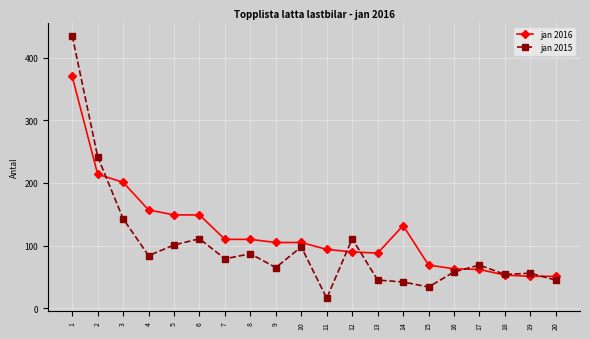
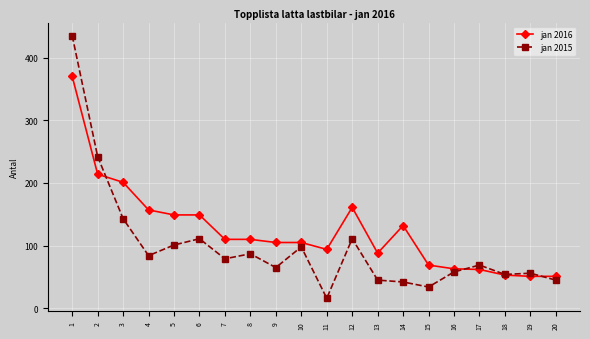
  {
    "jan 2016": {
      "1": 370,
      "2": 210,
      "3": 200,
      "4": 160,
      "5": 150,
      "6": 150,
      "7": 110,
      "8": 110,
      "9": 110,
      "10": 110,
      "11": 90,
-     "12": 90,
+     "12": 160,
      "13": 90,
      "14": 130,
      "15": 70,
      "16": 60,
      "17": 60,
      "19": 50,
      "20": 50
    },
    "jan 2015": {
      "1": 440,
      "2": 240,
      "3": 140,
      "4": 80,
      "5": 100,
      "6": 110,
      "7": 80,
      "8": 90,
      "9": 70,
      "10": 100,
      "11": 20,
      "12": 110,
      "13": 50,
      "14": 40,
      "15": 30,
      "16": 60,
      "17": 70,
      "19": 60,
      "20": 50
    }
  }
